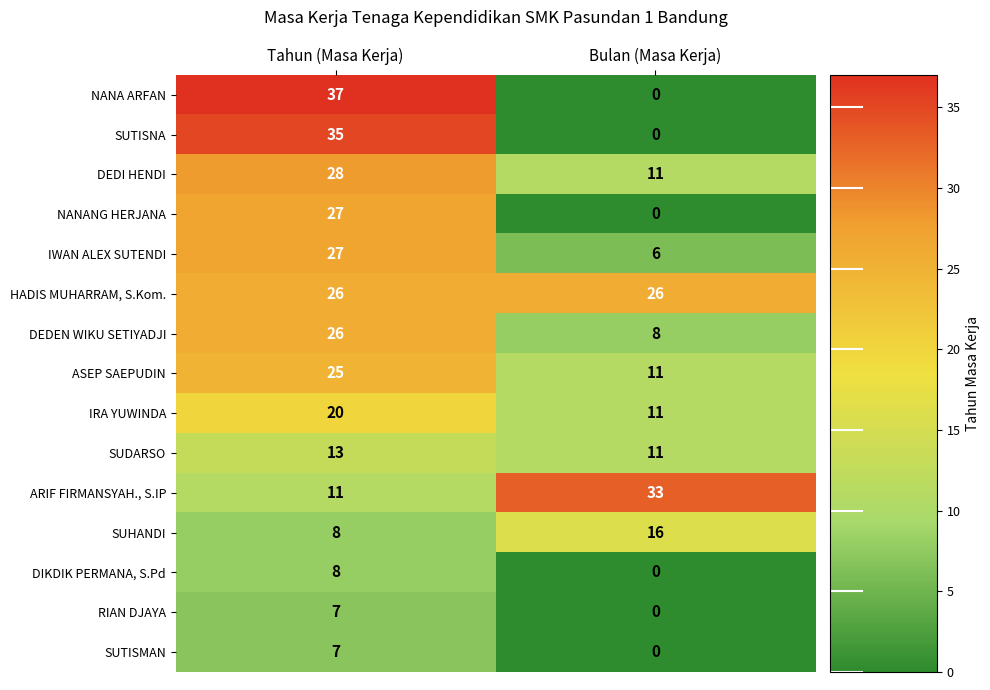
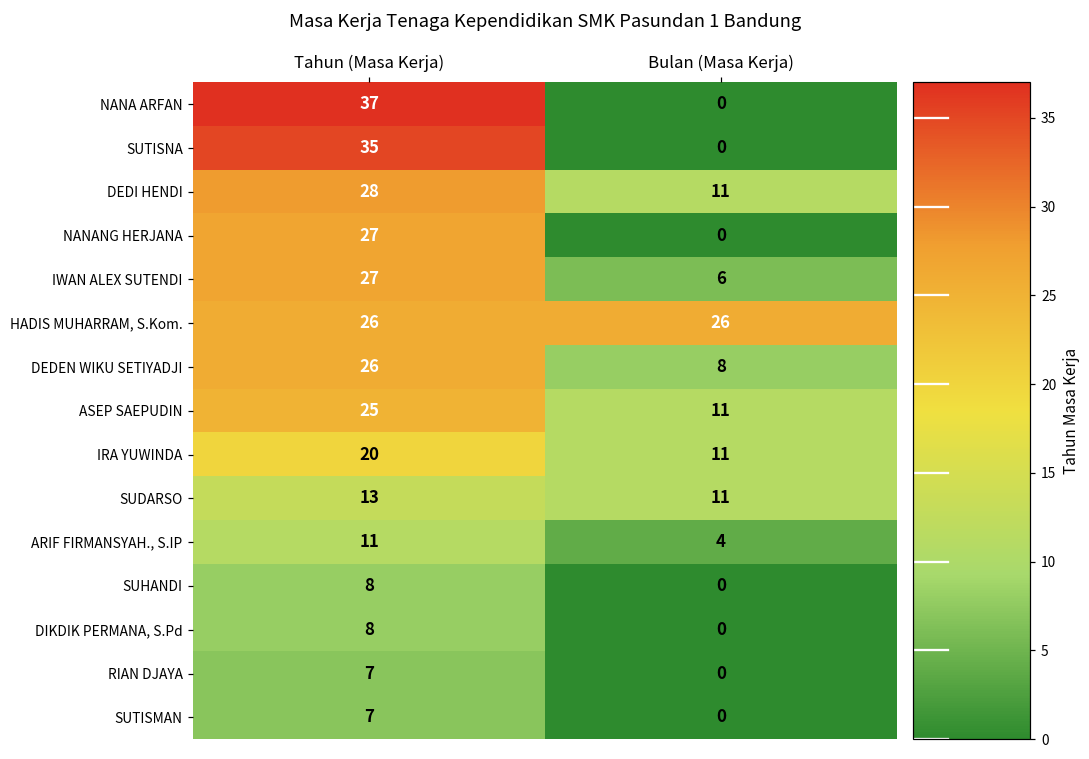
  {
    "NANA ARFAN": {
      "Tahun (Masa Kerja)": 37,
      "Bulan (Masa Kerja)": 0
    },
    "SUTISNA": {
      "Tahun (Masa Kerja)": 35,
      "Bulan (Masa Kerja)": 0
    },
    "DEDI HENDI": {
      "Tahun (Masa Kerja)": 28,
      "Bulan (Masa Kerja)": 11
    },
    "NANANG HERJANA": {
      "Tahun (Masa Kerja)": 27,
      "Bulan (Masa Kerja)": 0
    },
    "IWAN ALEX SUTENDI": {
      "Tahun (Masa Kerja)": 27,
      "Bulan (Masa Kerja)": 6
    },
    "HADIS MUHARRAM, S.Kom.": {
      "Tahun (Masa Kerja)": 26,
      "Bulan (Masa Kerja)": 26
    },
    "DEDEN WIKU SETIYADJI": {
      "Tahun (Masa Kerja)": 26,
      "Bulan (Masa Kerja)": 8
    },
    "ASEP SAEPUDIN": {
      "Tahun (Masa Kerja)": 25,
      "Bulan (Masa Kerja)": 11
    },
    "IRA YUWINDA": {
      "Tahun (Masa Kerja)": 20,
      "Bulan (Masa Kerja)": 11
    },
    "SUDARSO": {
      "Tahun (Masa Kerja)": 13,
      "Bulan (Masa Kerja)": 11
    },
    "ARIF FIRMANSYAH., S.IP": {
      "Tahun (Masa Kerja)": 11,
-     "Bulan (Masa Kerja)": 33
+     "Bulan (Masa Kerja)": 4
    },
    "SUHANDI": {
      "Tahun (Masa Kerja)": 8,
-     "Bulan (Masa Kerja)": 16
+     "Bulan (Masa Kerja)": 0
    },
    "DIKDIK PERMANA, S.Pd": {
      "Tahun (Masa Kerja)": 8,
      "Bulan (Masa Kerja)": 0
    },
    "RIAN DJAYA": {
      "Tahun (Masa Kerja)": 7,
      "Bulan (Masa Kerja)": 0
    },
    "SUTISMAN": {
      "Tahun (Masa Kerja)": 7,
      "Bulan (Masa Kerja)": 0
    }
  }
